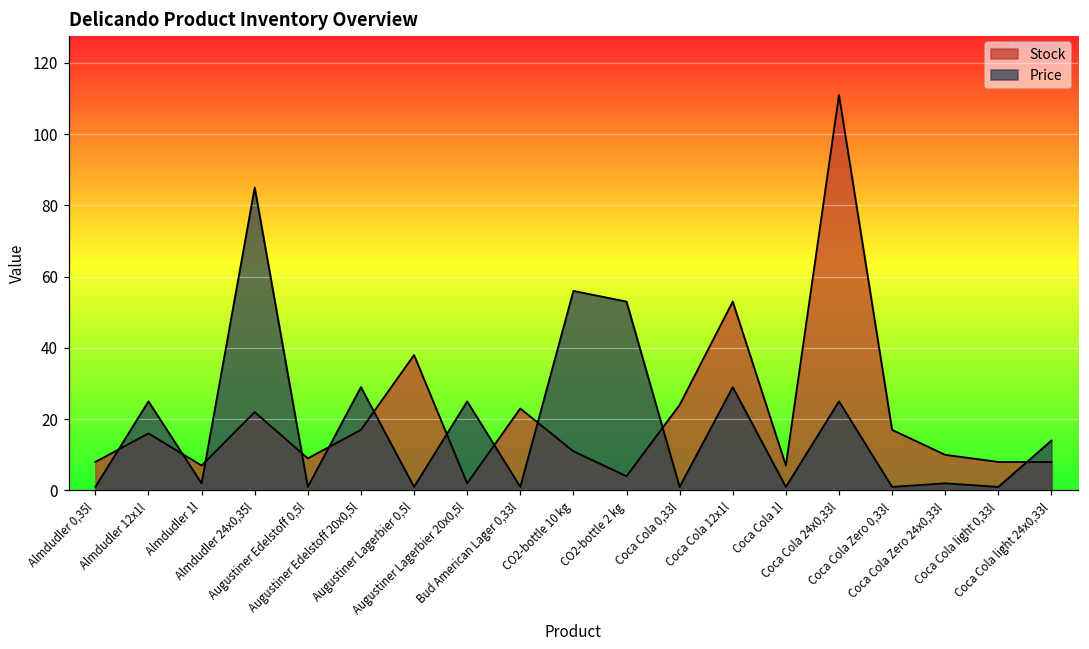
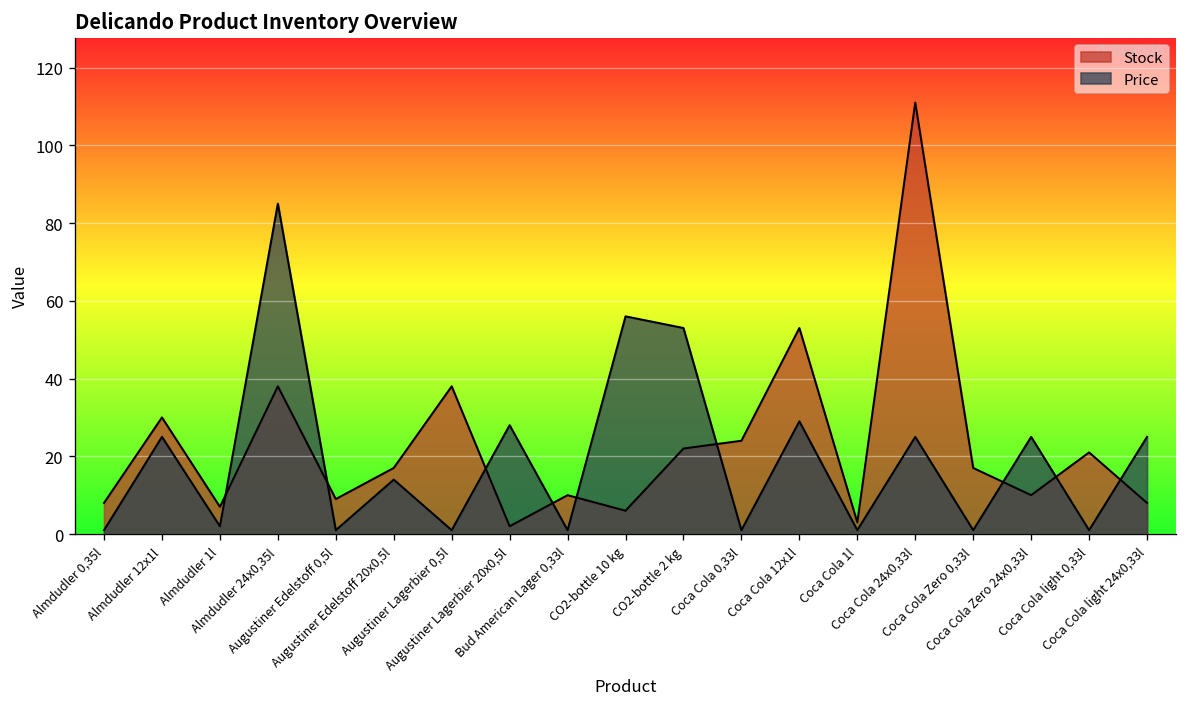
  {
    "Stock": {
      "Almdudler 0,35l": 8,
-     "Almdudler 12x1l": 16,
+     "Almdudler 12x1l": 30,
      "Almdudler 1l": 7,
-     "Almdudler 24x0,35l": 22,
+     "Almdudler 24x0,35l": 38,
      "Augustiner Edelstoff 0,5l": 9,
      "Augustiner Edelstoff 20x0,5l": 17,
      "Augustiner Lagerbier 0,5l": 38,
      "Augustiner Lagerbier 20x0,5l": 2,
-     "Bud American Lager 0,33l": 23,
-     "CO2-bottle 10 kg": 11,
-     "CO2-bottle 2 kg": 4,
+     "Bud American Lager 0,33l": 10,
+     "CO2-bottle 10 kg": 6,
+     "CO2-bottle 2 kg": 22,
      "Coca Cola 0,33l": 24,
      "Coca Cola 12x1l": 53,
-     "Coca Cola 1l": 7,
+     "Coca Cola 1l": 3,
      "Coca Cola 24x0,33l": 111,
      "Coca Cola Zero 0,33l": 17,
      "Coca Cola Zero 24x0,33l": 10,
-     "Coca Cola light 0,33l": 8,
+     "Coca Cola light 0,33l": 21,
      "Coca Cola light 24x0,33l": 8
    },
    "Price": {
      "Almdudler 0,35l": 1,
      "Almdudler 12x1l": 25,
      "Almdudler 1l": 2,
      "Almdudler 24x0,35l": 85,
      "Augustiner Edelstoff 0,5l": 1,
-     "Augustiner Edelstoff 20x0,5l": 29,
+     "Augustiner Edelstoff 20x0,5l": 14,
      "Augustiner Lagerbier 0,5l": 1,
-     "Augustiner Lagerbier 20x0,5l": 25,
+     "Augustiner Lagerbier 20x0,5l": 28,
      "Bud American Lager 0,33l": 1,
      "CO2-bottle 10 kg": 56,
      "CO2-bottle 2 kg": 53,
      "Coca Cola 0,33l": 1,
      "Coca Cola 12x1l": 29,
      "Coca Cola 1l": 1,
      "Coca Cola 24x0,33l": 25,
      "Coca Cola Zero 0,33l": 1,
-     "Coca Cola Zero 24x0,33l": 2,
+     "Coca Cola Zero 24x0,33l": 25,
      "Coca Cola light 0,33l": 1,
-     "Coca Cola light 24x0,33l": 14
+     "Coca Cola light 24x0,33l": 25
    }
  }
